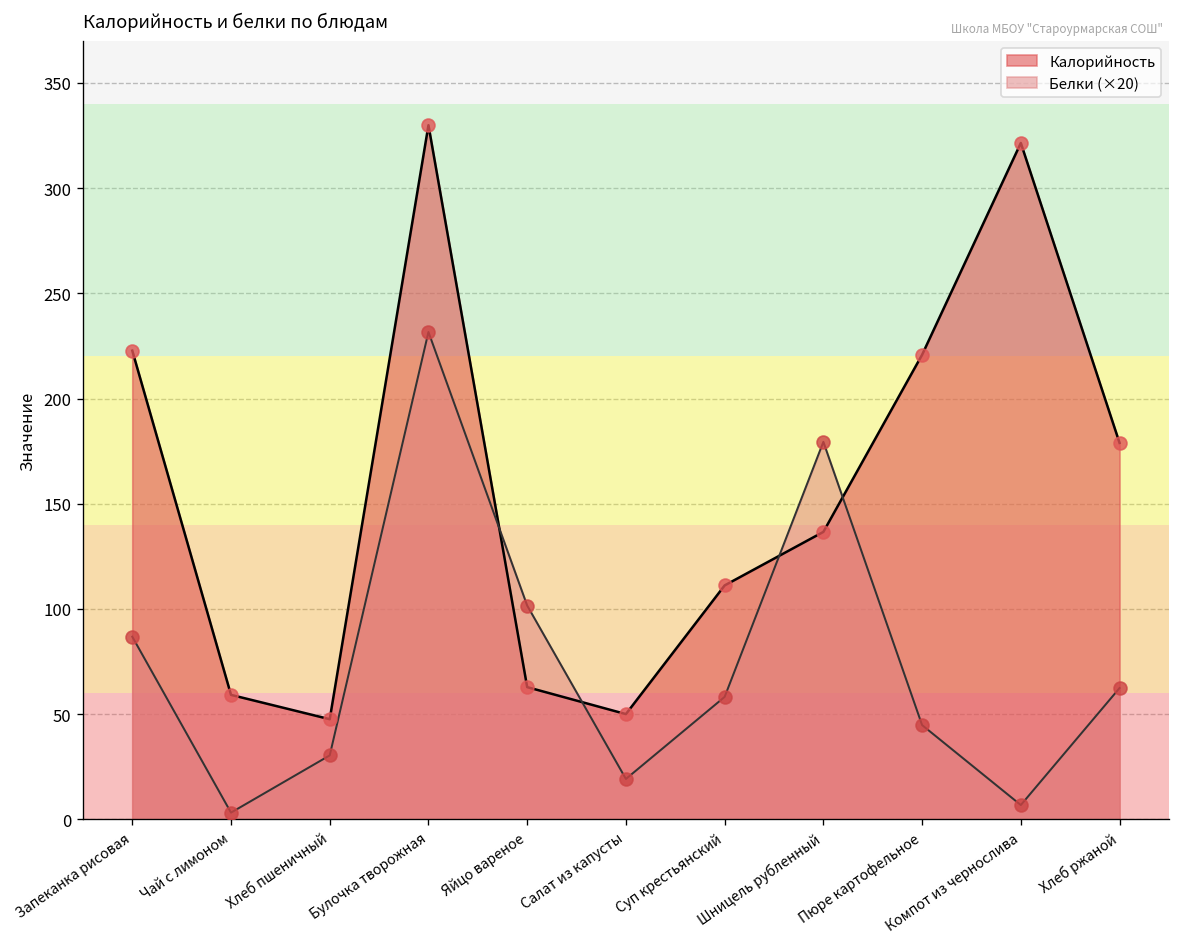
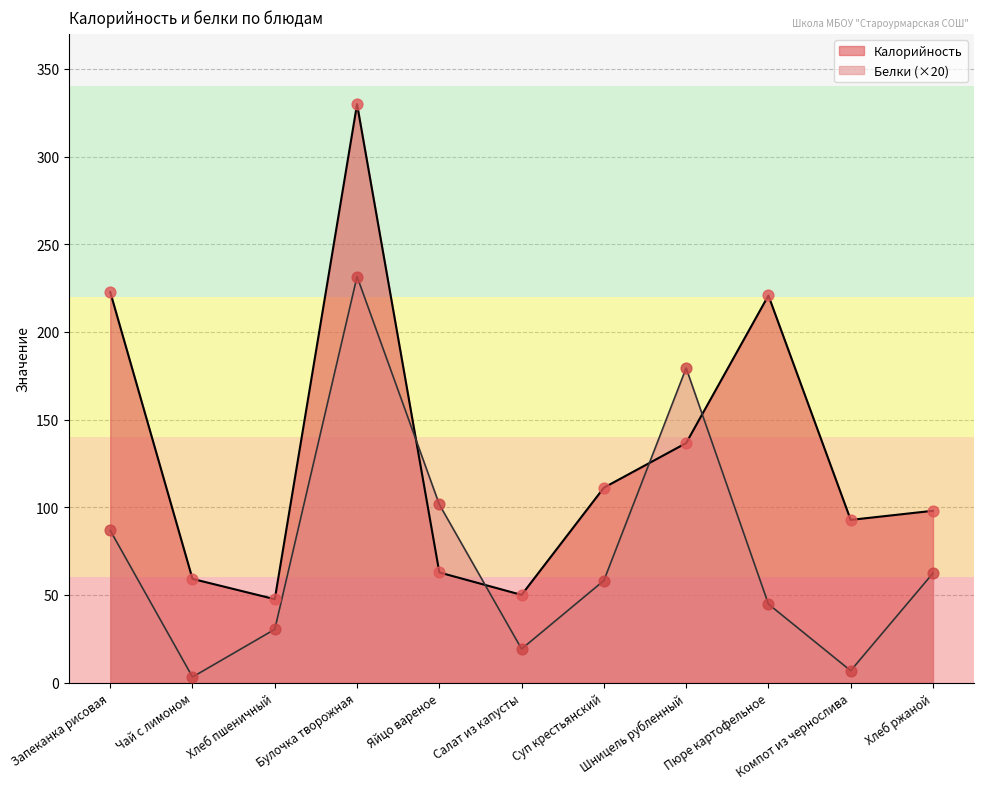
  {
    "Калорийность": {
      "Запеканка рисовая": 223,
      "Чай с лимоном": 59,
      "Хлеб пшеничный": 48,
      "Булочка творожная": 330,
      "Яйцо вареное": 63,
      "Салат из капусты": 50,
      "Суп крестьянский": 111,
      "Шницель рубленный": 137,
      "Пюре картофельное": 221,
-     "Компот из чернослива": 321,
-     "Хлеб ржаной": 179
+     "Компот из чернослива": 93,
+     "Хлеб ржаной": 98
    },
    "Белки (×20)": {
      "Запеканка рисовая": 87,
      "Чай с лимоном": 3,
      "Хлеб пшеничный": 30,
      "Булочка творожная": 232,
      "Яйцо вареное": 102,
      "Салат из капусты": 19,
      "Суп крестьянский": 58,
      "Шницель рубленный": 179,
      "Пюре картофельное": 45,
      "Компот из чернослива": 7,
      "Хлеб ржаной": 62
    }
  }
